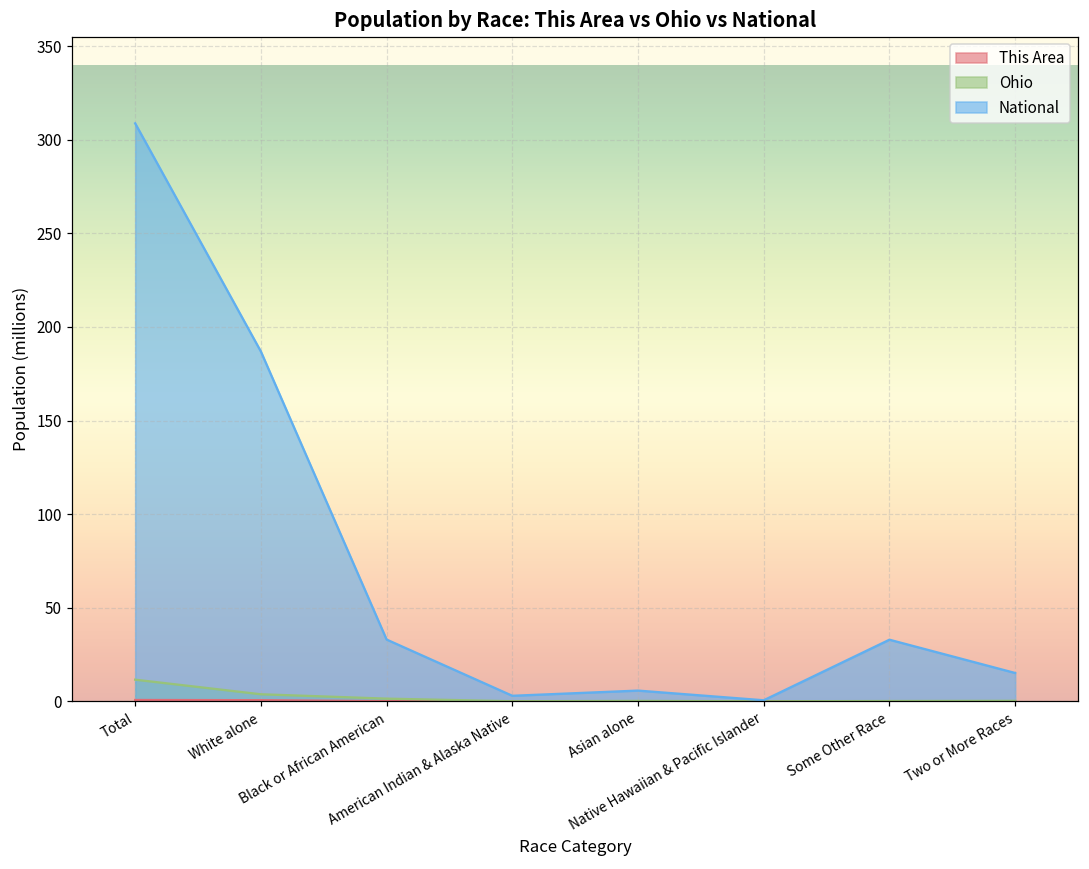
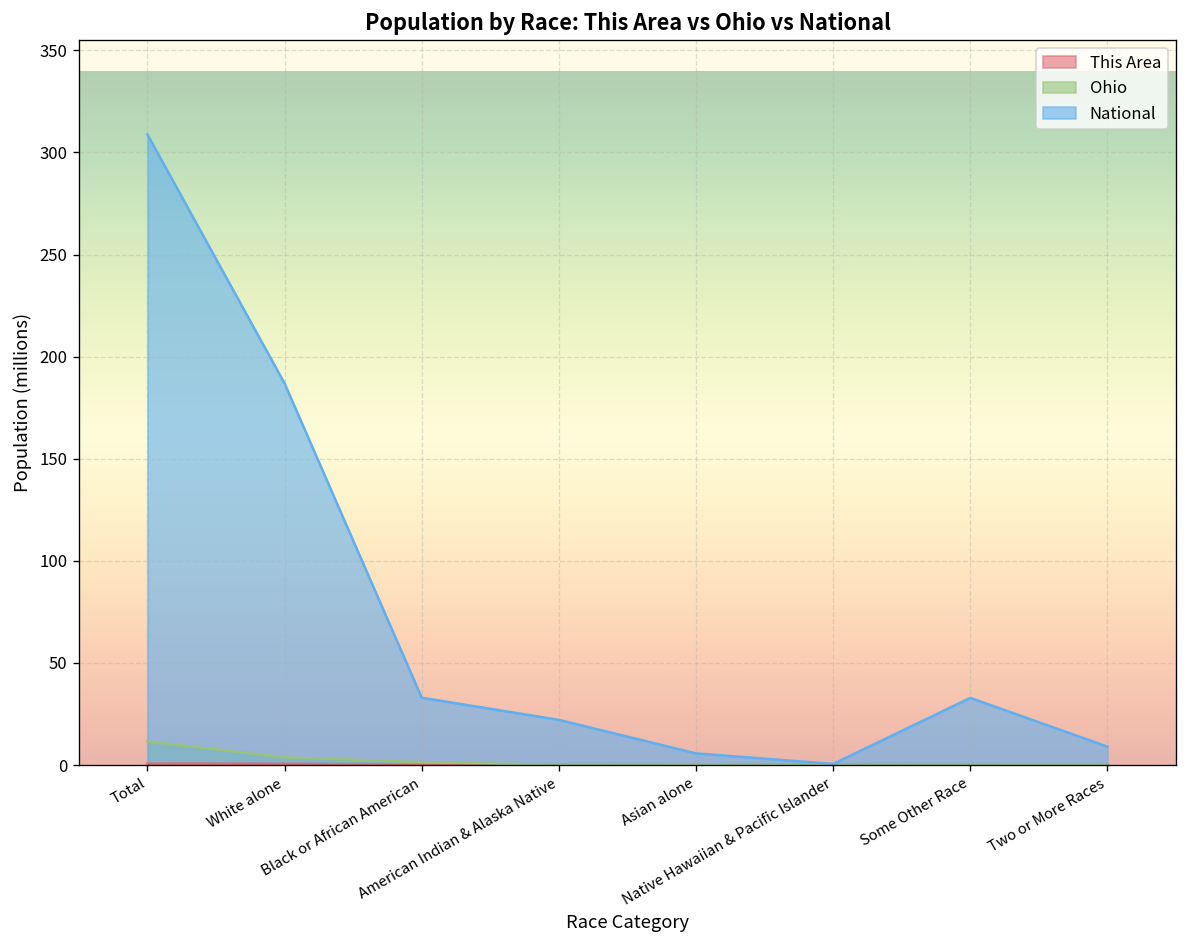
  {
    "This Area": {
      "Total": 1,
      "White alone": 1
    },
    "Ohio": {
      "Total": 12,
      "White alone": 4
    },
    "National": {
      "Total": 309,
      "White alone": 187,
      "Black or African American": 33,
-     "American Indian & Alaska Native": 3,
+     "American Indian & Alaska Native": 22,
      "Asian alone": 6,
      "Some Other Race": 33,
-     "Two or More Races": 15
+     "Two or More Races": 9
    }
  }
